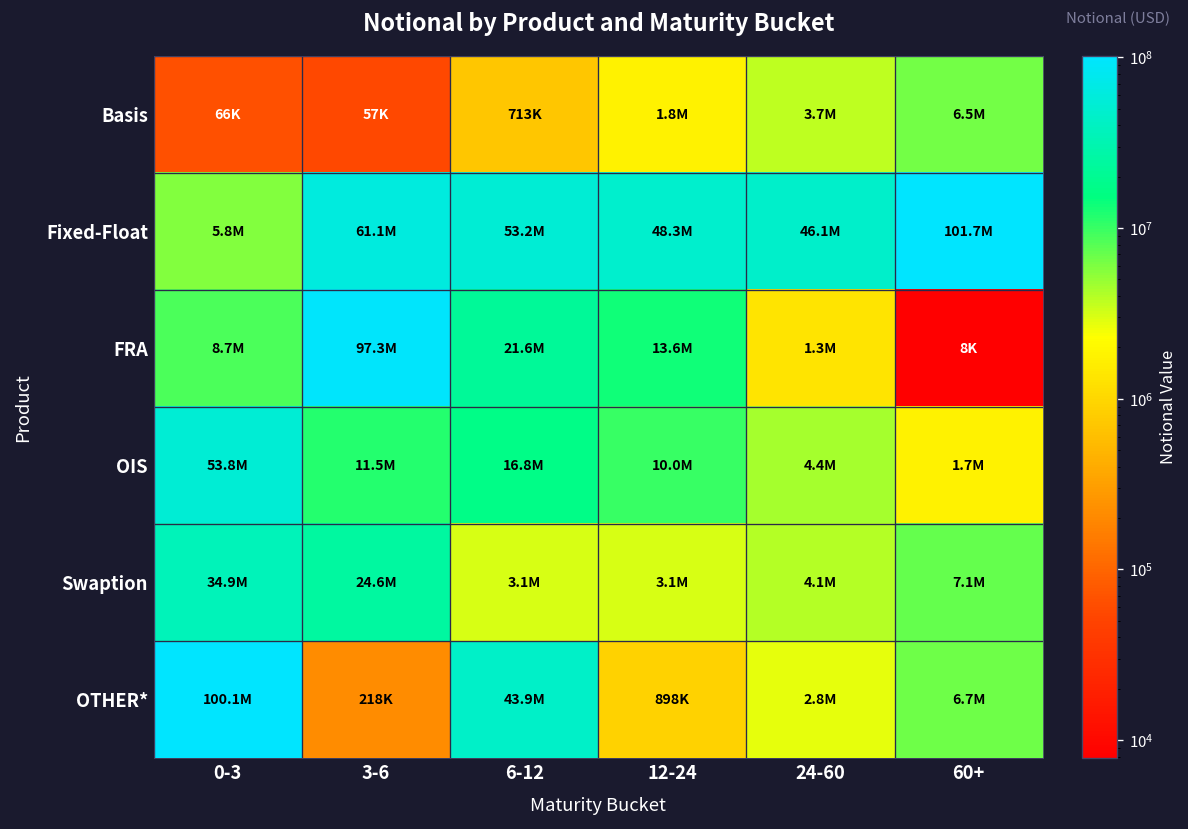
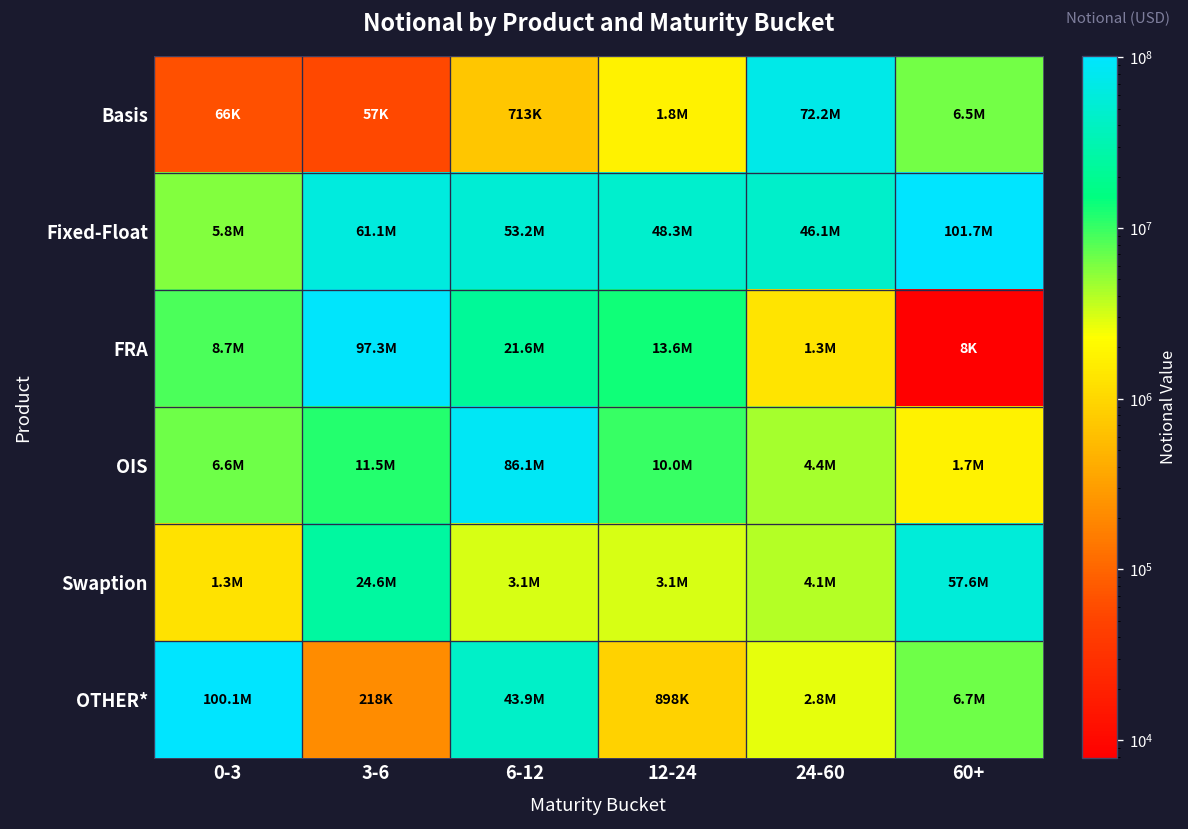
  {
    "Basis": {
      "0-3": "66K",
      "3-6": "57K",
      "6-12": "713K",
      "12-24": "1.8M",
-     "24-60": "3.7M",
+     "24-60": "72.2M",
      "60+": "6.5M"
    },
    "Fixed-Float": {
      "0-3": "5.8M",
      "3-6": "61.1M",
      "6-12": "53.2M",
      "12-24": "48.3M",
      "24-60": "46.1M",
      "60+": "101.7M"
    },
    "FRA": {
      "0-3": "8.7M",
      "3-6": "97.3M",
      "6-12": "21.6M",
      "12-24": "13.6M",
      "24-60": "1.3M",
      "60+": "8K"
    },
    "OIS": {
-     "0-3": "53.8M",
+     "0-3": "6.6M",
      "3-6": "11.5M",
-     "6-12": "16.8M",
+     "6-12": "86.1M",
      "12-24": "10.0M",
      "24-60": "4.4M",
      "60+": "1.7M"
    },
    "Swaption": {
-     "0-3": "34.9M",
+     "0-3": "1.3M",
      "3-6": "24.6M",
      "6-12": "3.1M",
      "12-24": "3.1M",
      "24-60": "4.1M",
-     "60+": "7.1M"
+     "60+": "57.6M"
    },
    "OTHER*": {
      "0-3": "100.1M",
      "3-6": "218K",
      "6-12": "43.9M",
      "12-24": "898K",
      "24-60": "2.8M",
      "60+": "6.7M"
    }
  }
